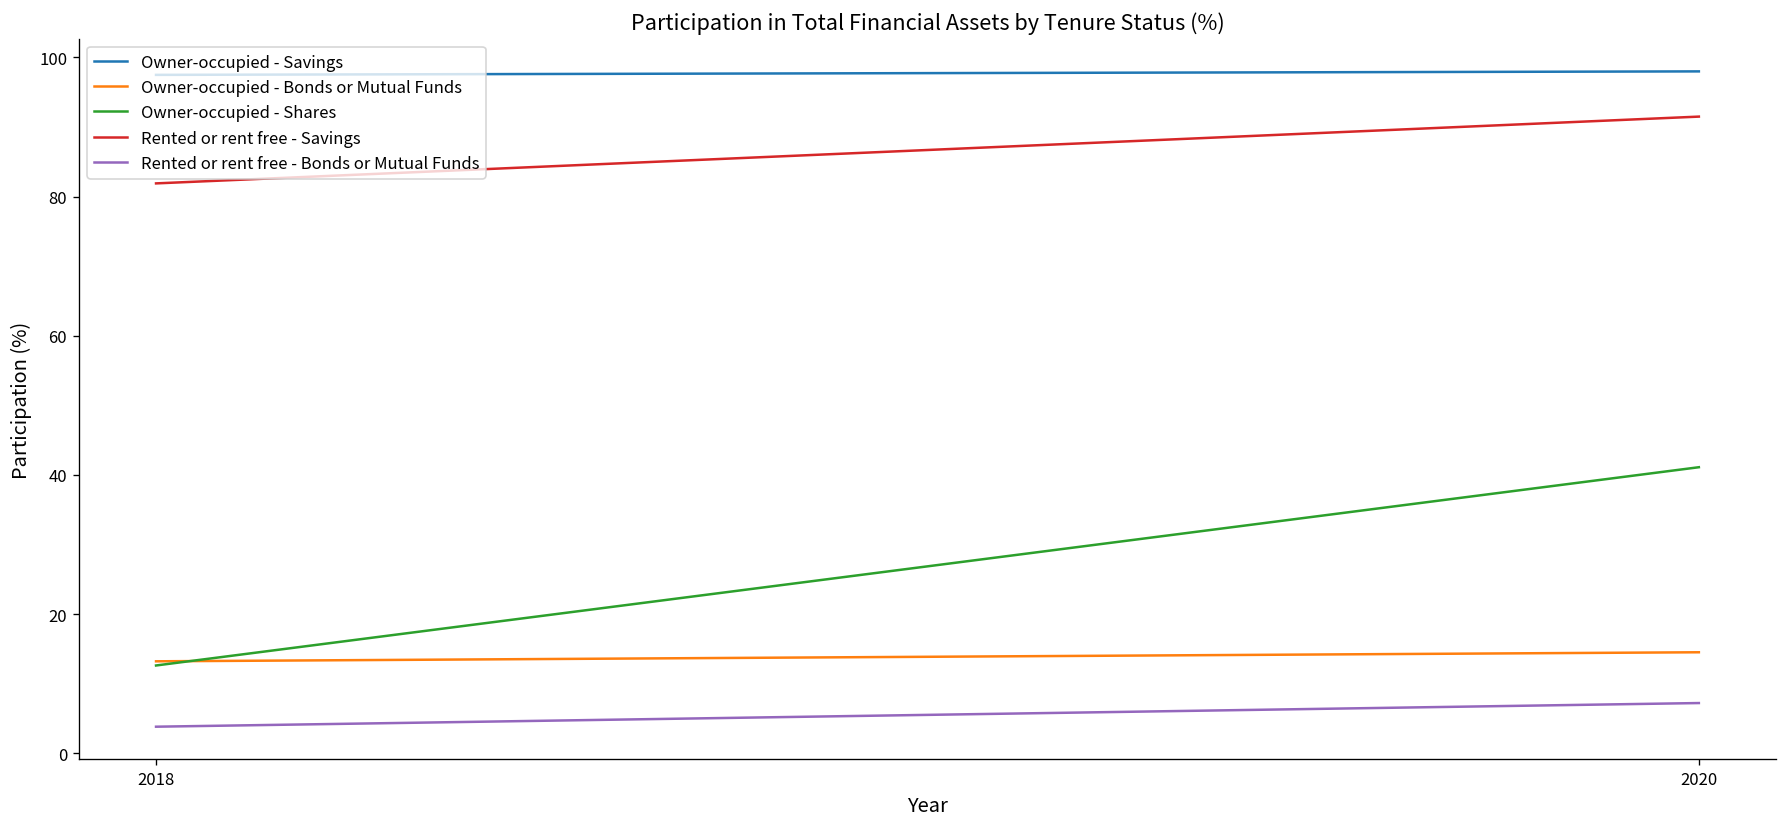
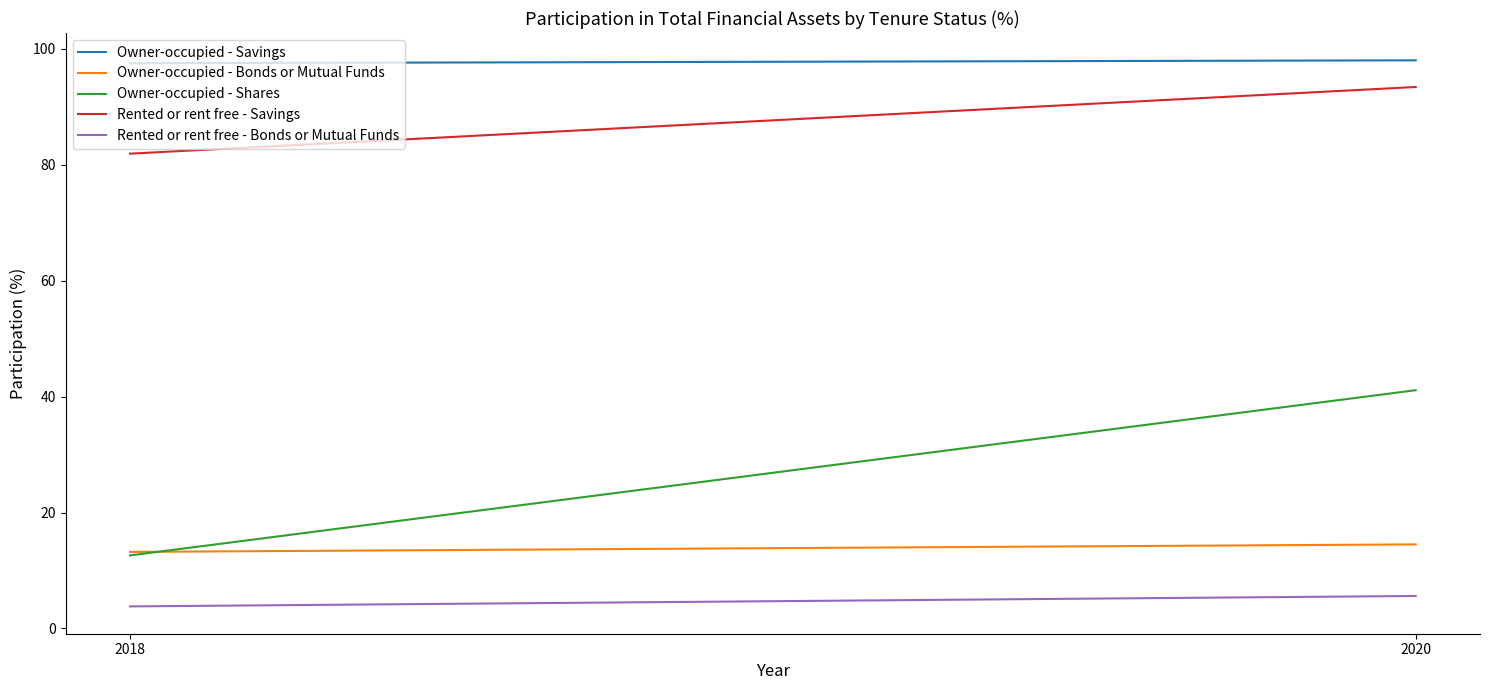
  {
    "Owner-occupied - Savings": {
      "2020": 98
    },
    "Owner-occupied - Bonds or Mutual Funds": {
      "2018": 13,
      "2020": 15
    },
    "Owner-occupied - Shares": {
      "2018": 13,
      "2020": 41
    },
    "Rented or rent free - Savings": {
      "2018": 82,
-     "2020": 92
+     "2020": 93
    },
    "Rented or rent free - Bonds or Mutual Funds": {
      "2018": 4,
-     "2020": 7
+     "2020": 6
    }
  }
